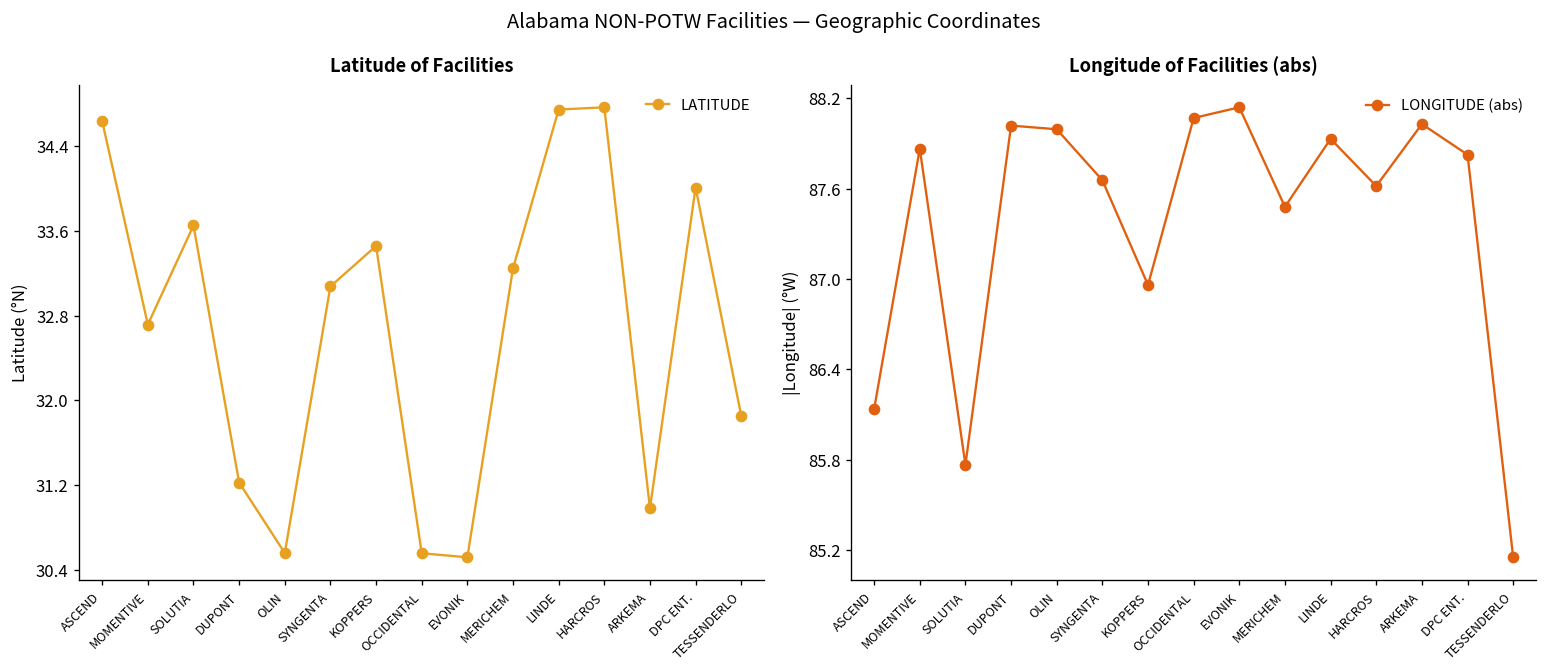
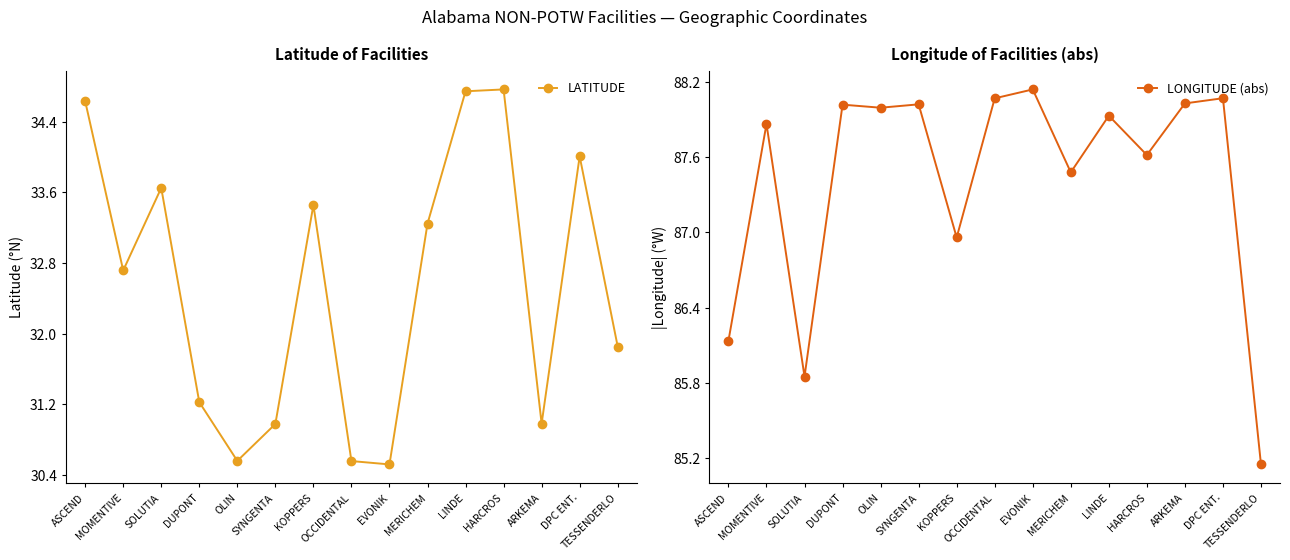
  {
    "Latitude of Facilities": {
      "ASCEND": 34.6,
      "MOMENTIVE": 32.7,
      "SOLUTIA": 33.7,
      "DUPONT": 31.2,
      "OLIN": 30.6,
-     "SYNGENTA": 33.1,
+     "SYNGENTA": 31.0,
      "KOPPERS": 33.5,
      "OCCIDENTAL": 30.6,
      "EVONIK": 30.5,
      "MERICHEM": 33.2,
      "LINDE": 34.7,
      "HARCROS": 34.8,
      "ARKEMA": 31.0,
      "DPC ENT.": 34.0,
      "TESSENDERLO": 31.9
    },
    "Longitude of Facilities (abs)": {
      "ASCEND": 86.14,
      "MOMENTIVE": 87.87,
-     "SOLUTIA": 85.77,
+     "SOLUTIA": 85.85,
      "DUPONT": 88.02,
      "OLIN": 87.99,
-     "SYNGENTA": 87.66,
+     "SYNGENTA": 88.02,
      "KOPPERS": 86.96,
      "OCCIDENTAL": 88.07,
      "EVONIK": 88.14,
      "MERICHEM": 87.48,
      "LINDE": 87.93,
      "HARCROS": 87.62,
      "ARKEMA": 88.03,
-     "DPC ENT.": 87.83,
+     "DPC ENT.": 88.07,
      "TESSENDERLO": 85.15
    }
  }
